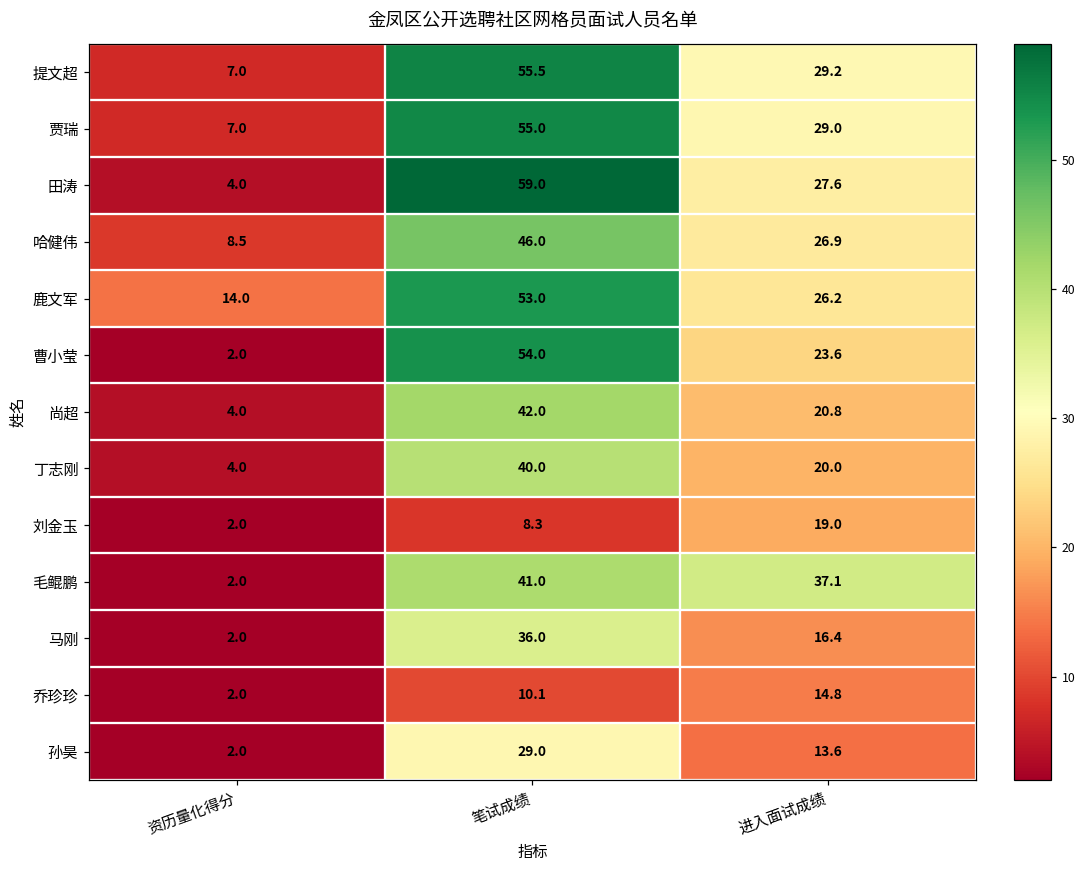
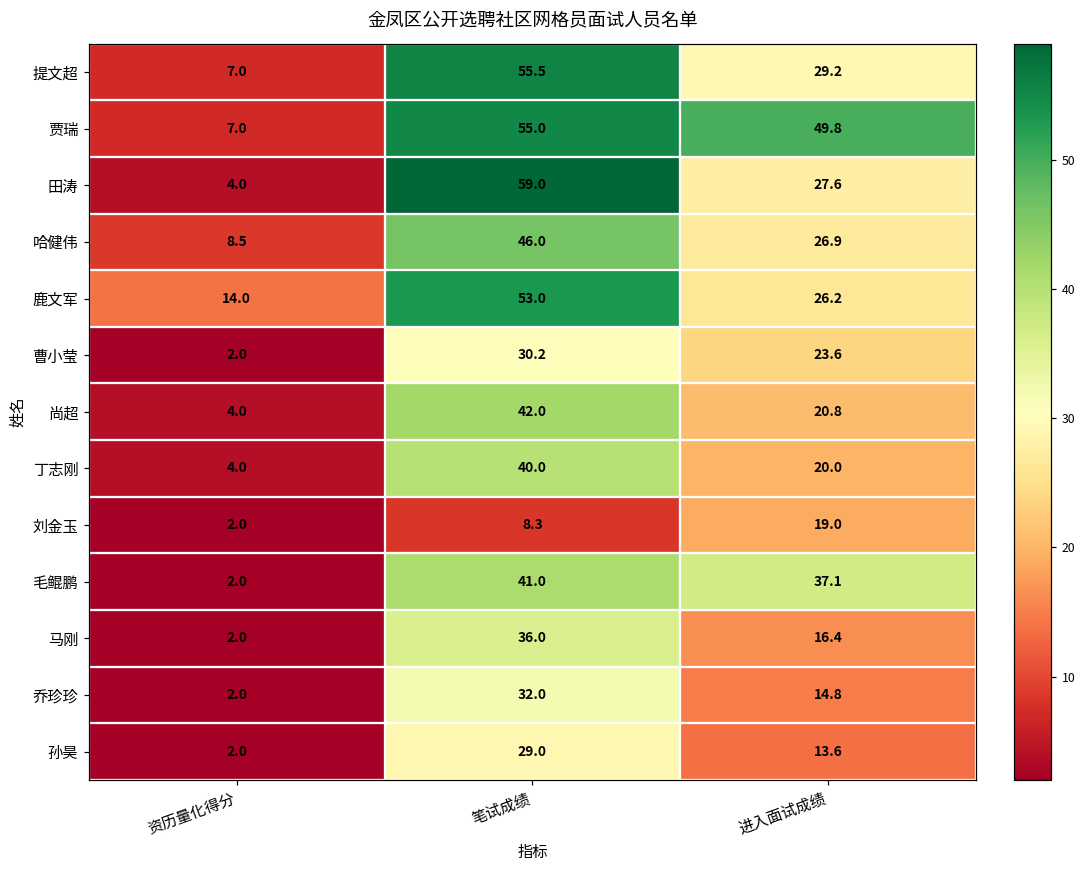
  {
    "提文超": {
      "资历量化得分": 7.0,
      "笔试成绩": 55.5,
      "进入面试成绩": 29.2
    },
    "贾瑞": {
      "资历量化得分": 7.0,
      "笔试成绩": 55.0,
-     "进入面试成绩": 29.0
+     "进入面试成绩": 49.8
    },
    "田涛": {
      "资历量化得分": 4.0,
      "笔试成绩": 59.0,
      "进入面试成绩": 27.6
    },
    "哈健伟": {
      "资历量化得分": 8.5,
      "笔试成绩": 46.0,
      "进入面试成绩": 26.9
    },
    "鹿文军": {
      "资历量化得分": 14.0,
      "笔试成绩": 53.0,
      "进入面试成绩": 26.2
    },
    "曹小莹": {
      "资历量化得分": 2.0,
-     "笔试成绩": 54.0,
+     "笔试成绩": 30.2,
      "进入面试成绩": 23.6
    },
    "尚超": {
      "资历量化得分": 4.0,
      "笔试成绩": 42.0,
      "进入面试成绩": 20.8
    },
    "丁志刚": {
      "资历量化得分": 4.0,
      "笔试成绩": 40.0,
      "进入面试成绩": 20.0
    },
    "刘金玉": {
      "资历量化得分": 2.0,
      "笔试成绩": 8.3,
      "进入面试成绩": 19.0
    },
    "毛鲲鹏": {
      "资历量化得分": 2.0,
      "笔试成绩": 41.0,
      "进入面试成绩": 37.1
    },
    "马刚": {
      "资历量化得分": 2.0,
      "笔试成绩": 36.0,
      "进入面试成绩": 16.4
    },
    "乔珍珍": {
      "资历量化得分": 2.0,
-     "笔试成绩": 10.1,
+     "笔试成绩": 32.0,
      "进入面试成绩": 14.8
    },
    "孙昊": {
      "资历量化得分": 2.0,
      "笔试成绩": 29.0,
      "进入面试成绩": 13.6
    }
  }
